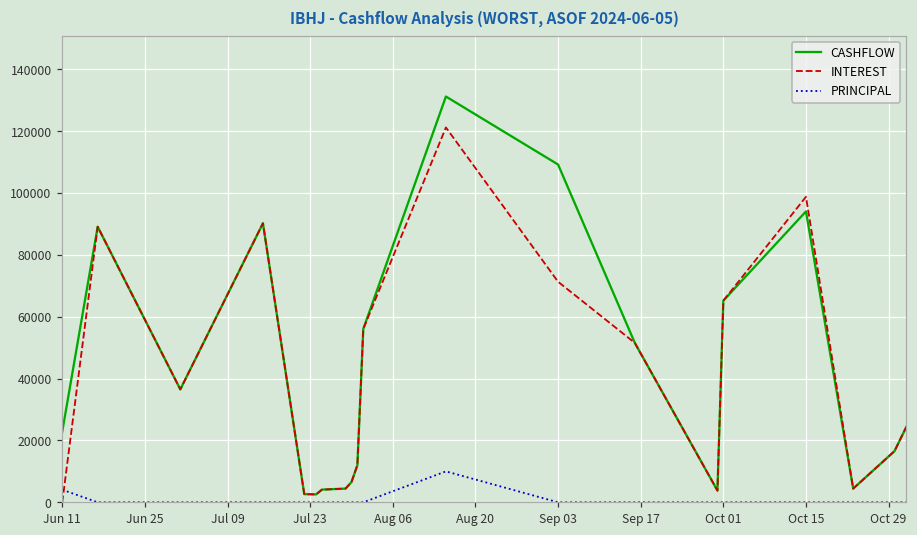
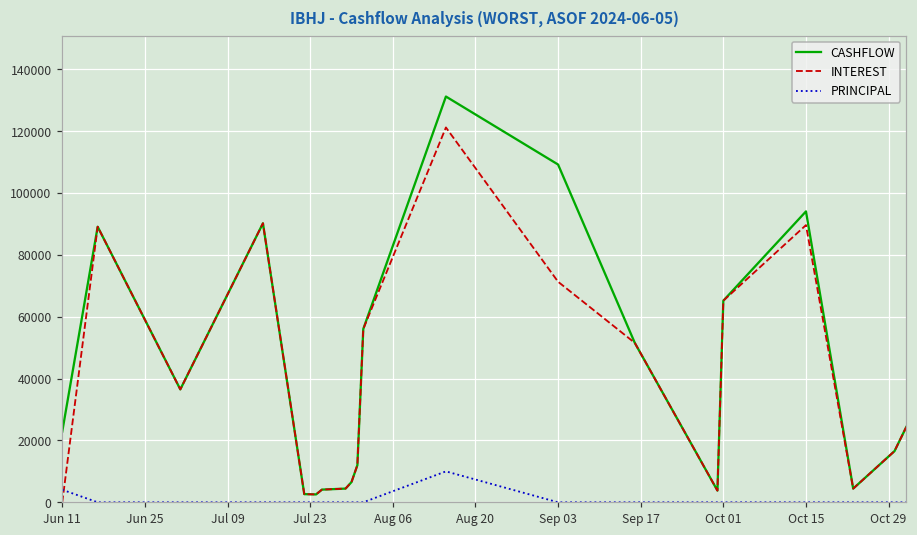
  {
    "CASHFLOW": {
      "Jun 11": 23000,
      "Sep 03": 109000,
      "Oct 15": 94000
    },
    "INTEREST": {
      "Jun 11": 0,
      "Sep 03": 71000,
-     "Oct 15": 99000
+     "Oct 15": 90000
    },
    "PRINCIPAL": {
      "Jun 11": 4000,
      "Sep 03": 0,
      "Oct 01": 0,
      "Oct 15": 0
    }
  }
